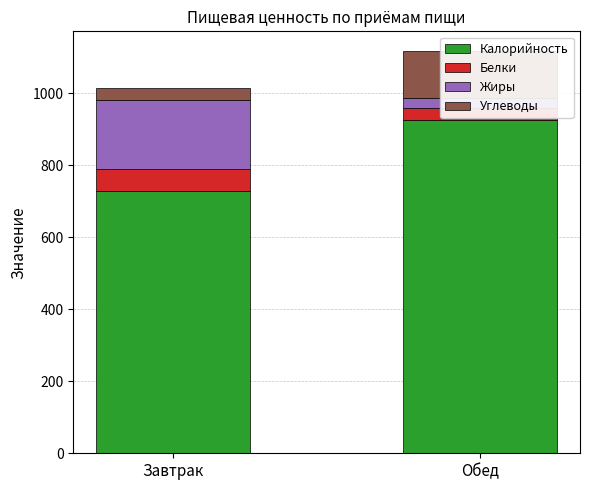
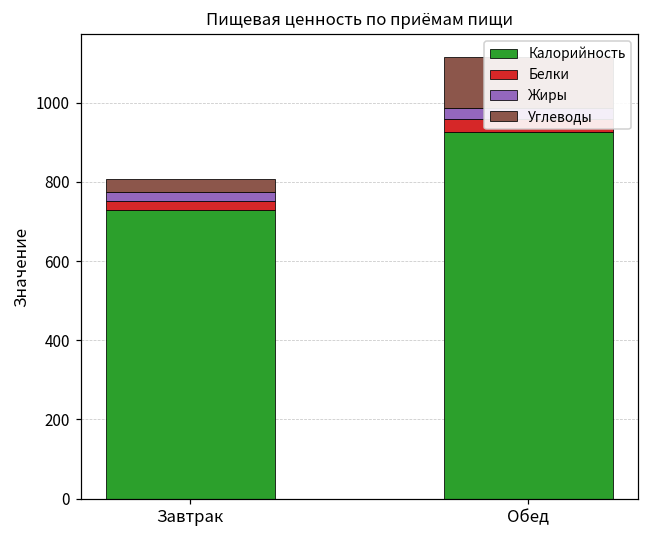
  {
    "Калорийность": {
      "Завтрак": 730,
      "Обед": 930
    },
    "Белки": {
-     "Завтрак": 60
+     "Завтрак": 20
    },
    "Жиры": {
-     "Завтрак": 190
+     "Завтрак": 20
    },
    "Углеводы": {
      "Завтрак": 30
    }
  }
